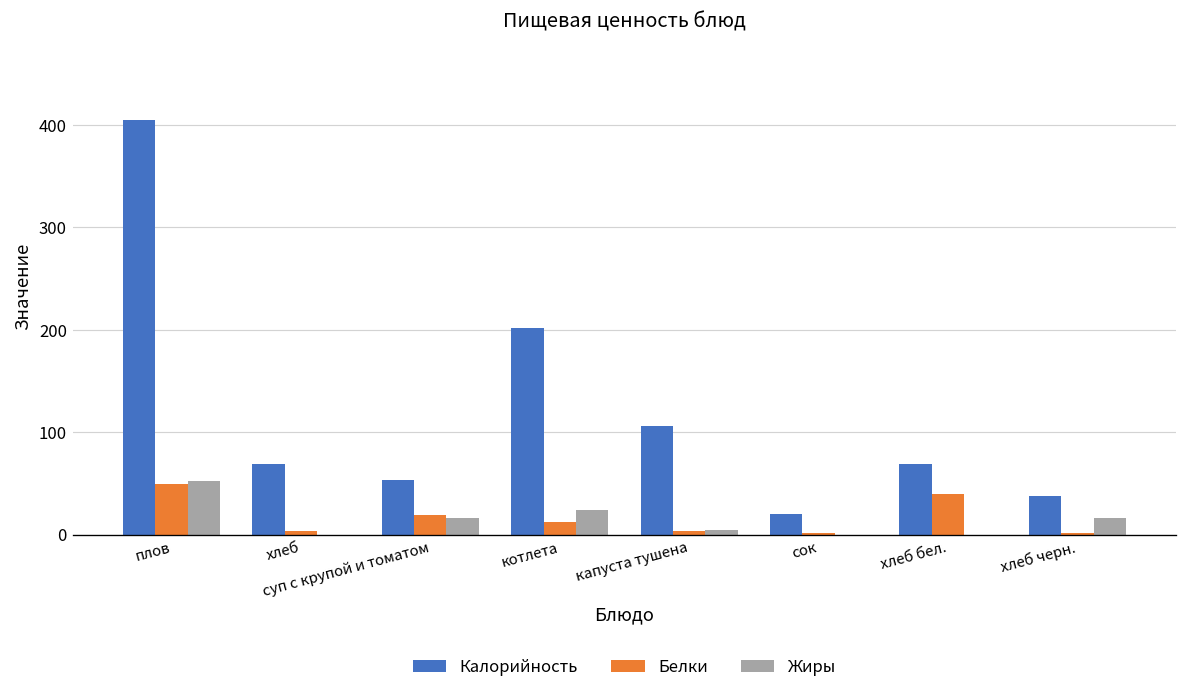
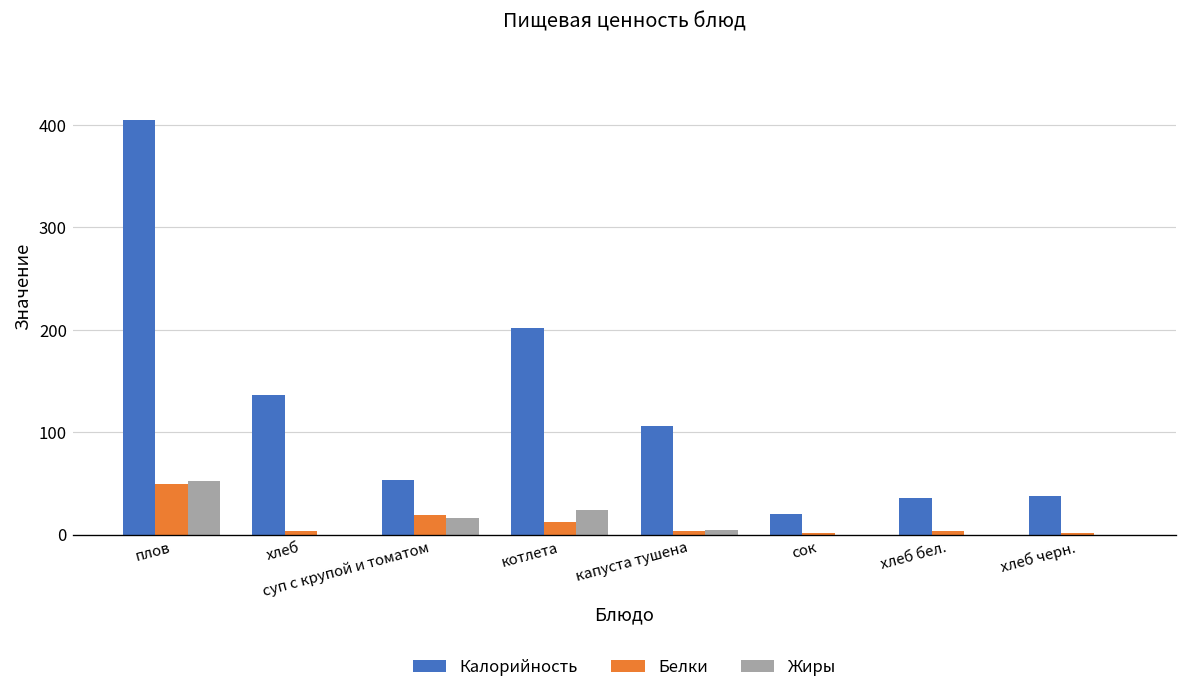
  {
    "Калорийность": {
      "плов": 410,
-     "хлеб": 70,
+     "хлеб": 140,
      "суп с крупой и томатом": 50,
      "котлета": 200,
      "капуста тушена": 110,
      "сок": 20,
-     "хлеб бел.": 70,
+     "хлеб бел.": 40,
      "хлеб черн.": 40
    },
    "Белки": {
      "плов": 50,
      "хлеб": 0,
      "суп с крупой и томатом": 20,
      "котлета": 10,
      "капуста тушена": 0,
-     "хлеб бел.": 40
+     "хлеб бел.": 0
    },
    "Жиры": {
      "плов": 50,
      "хлеб": 0,
      "суп с крупой и томатом": 20,
      "котлета": 20,
      "капуста тушена": 0,
      "сок": 0,
      "хлеб бел.": 0,
-     "хлеб черн.": 20
+     "хлеб черн.": 0
    }
  }
